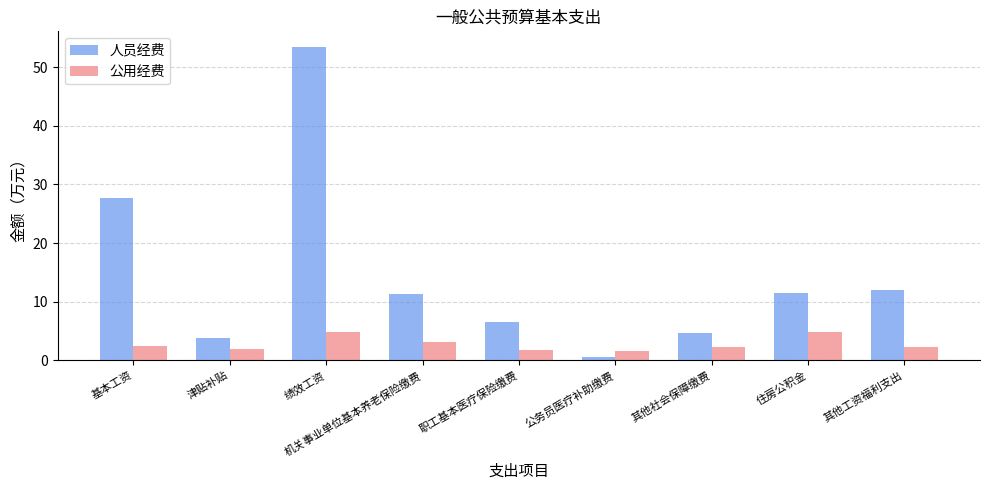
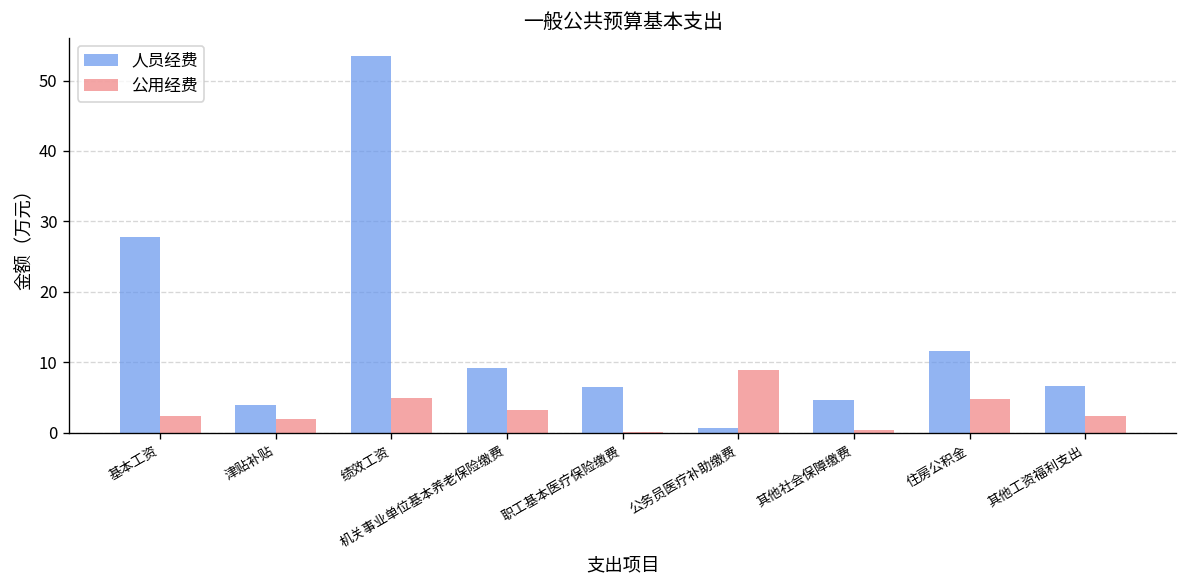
  {
    "人员经费": {
      "基本工资": 28,
      "津贴补贴": 4,
      "绩效工资": 53,
-     "机关事业单位基本养老保险缴费": 11,
+     "机关事业单位基本养老保险缴费": 9,
      "职工基本医疗保险缴费": 7,
      "公务员医疗补助缴费": 1,
      "其他社会保障缴费": 5,
      "住房公积金": 12,
-     "其他工资福利支出": 12
+     "其他工资福利支出": 7
    },
    "公用经费": {
      "基本工资": 2,
      "津贴补贴": 2,
      "绩效工资": 5,
      "机关事业单位基本养老保险缴费": 3,
-     "职工基本医疗保险缴费": 2,
-     "公务员医疗补助缴费": 2,
-     "其他社会保障缴费": 2,
+     "职工基本医疗保险缴费": 0,
+     "公务员医疗补助缴费": 9,
+     "其他社会保障缴费": 0,
      "住房公积金": 5,
      "其他工资福利支出": 2
    }
  }
